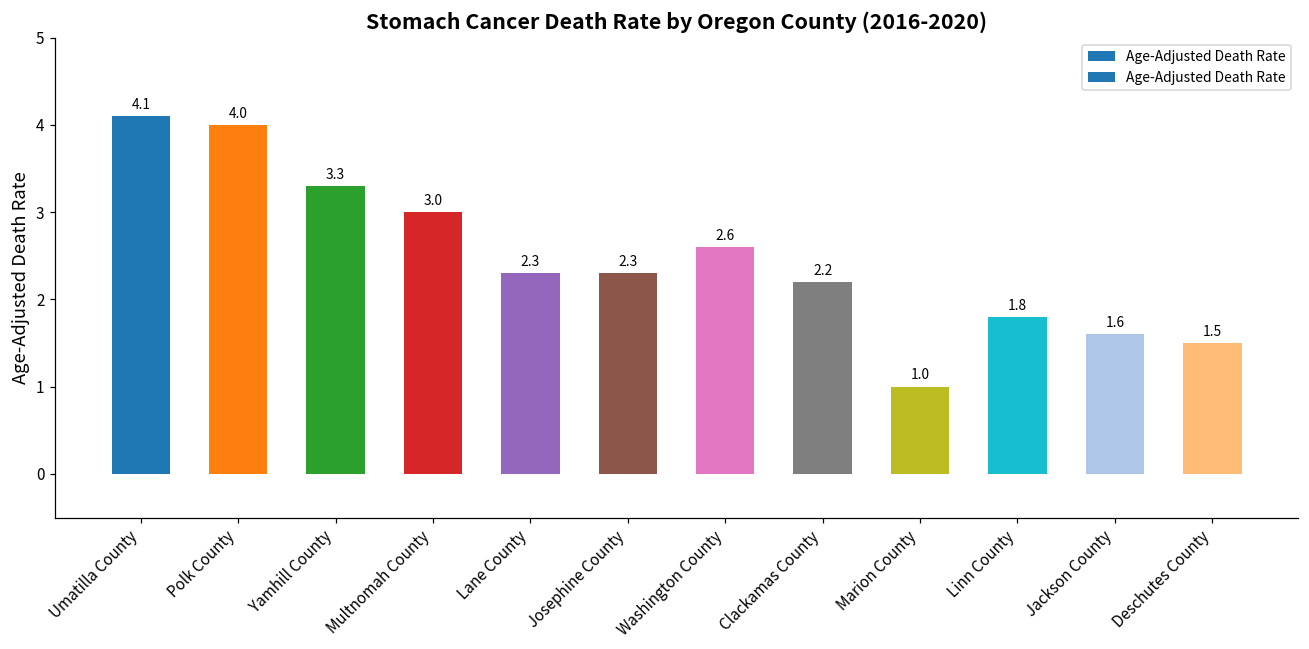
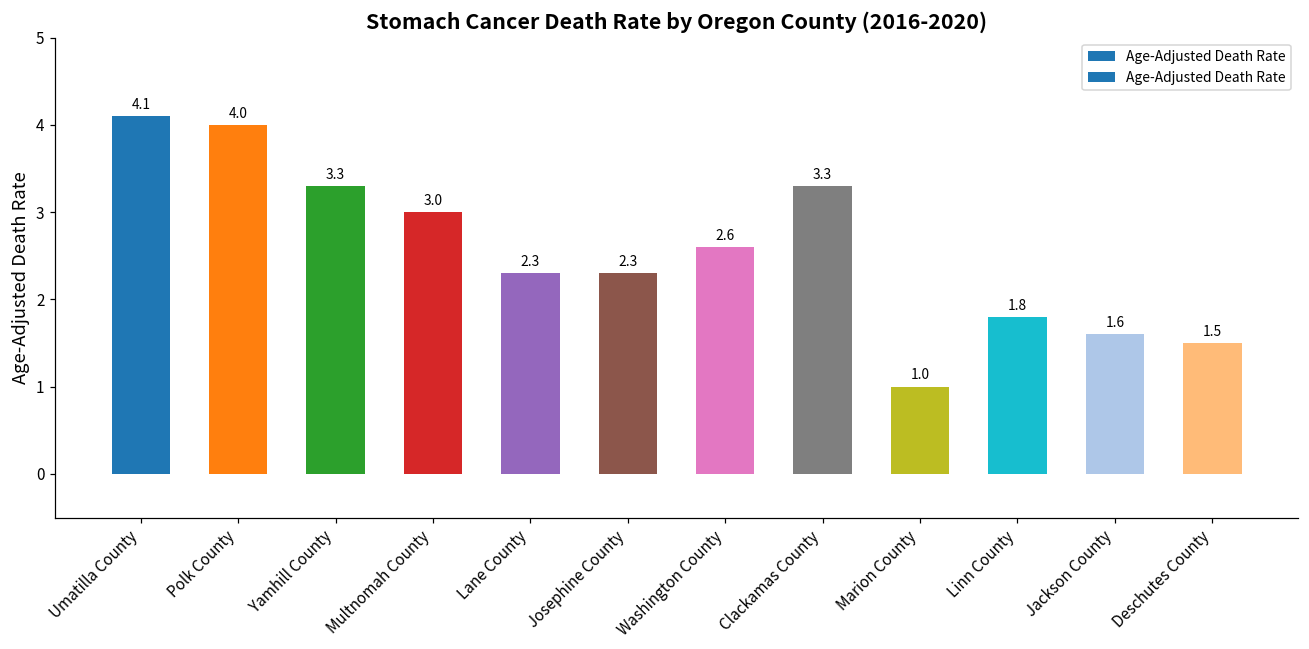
  {
    "Umatilla County": 4.1,
    "Polk County": 4.0,
    "Yamhill County": 3.3,
    "Multnomah County": 3.0,
    "Lane County": 2.3,
    "Josephine County": 2.3,
    "Washington County": 2.6,
-   "Clackamas County": 2.2,
+   "Clackamas County": 3.3,
    "Marion County": 1.0,
    "Linn County": 1.8,
    "Jackson County": 1.6,
    "Deschutes County": 1.5
  }
